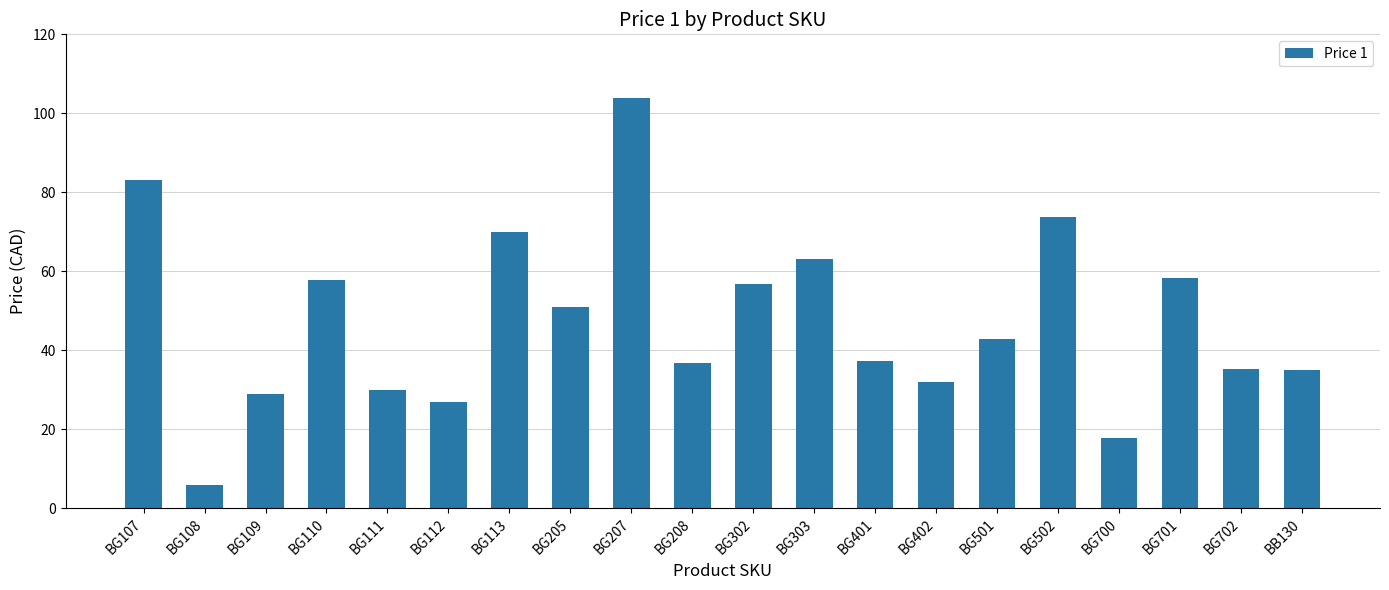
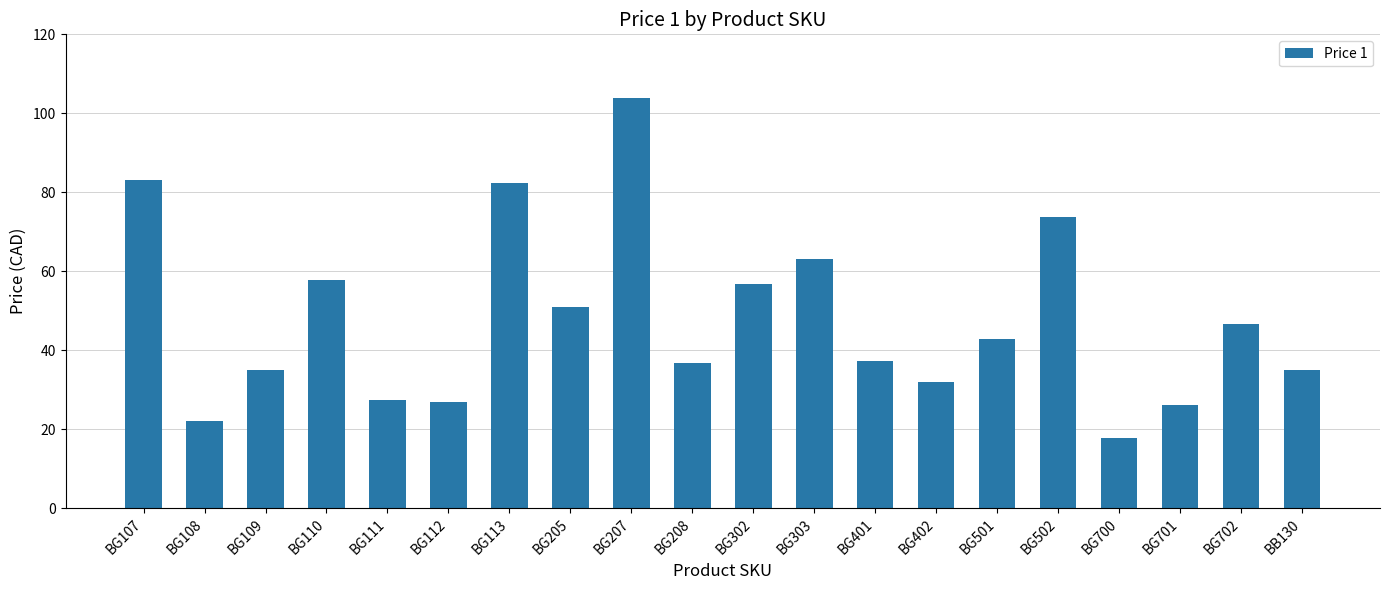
  {
    "BG107": 83,
-   "BG108": 6,
-   "BG109": 29,
+   "BG108": 22,
+   "BG109": 35,
    "BG110": 58,
-   "BG111": 30,
+   "BG111": 27,
    "BG112": 27,
-   "BG113": 70,
+   "BG113": 82,
    "BG205": 51,
    "BG207": 104,
    "BG208": 37,
    "BG302": 57,
    "BG303": 63,
    "BG401": 37,
    "BG402": 32,
    "BG501": 43,
    "BG502": 74,
    "BG700": 18,
-   "BG701": 58,
-   "BG702": 35,
+   "BG701": 26,
+   "BG702": 47,
    "BB130": 35
  }
